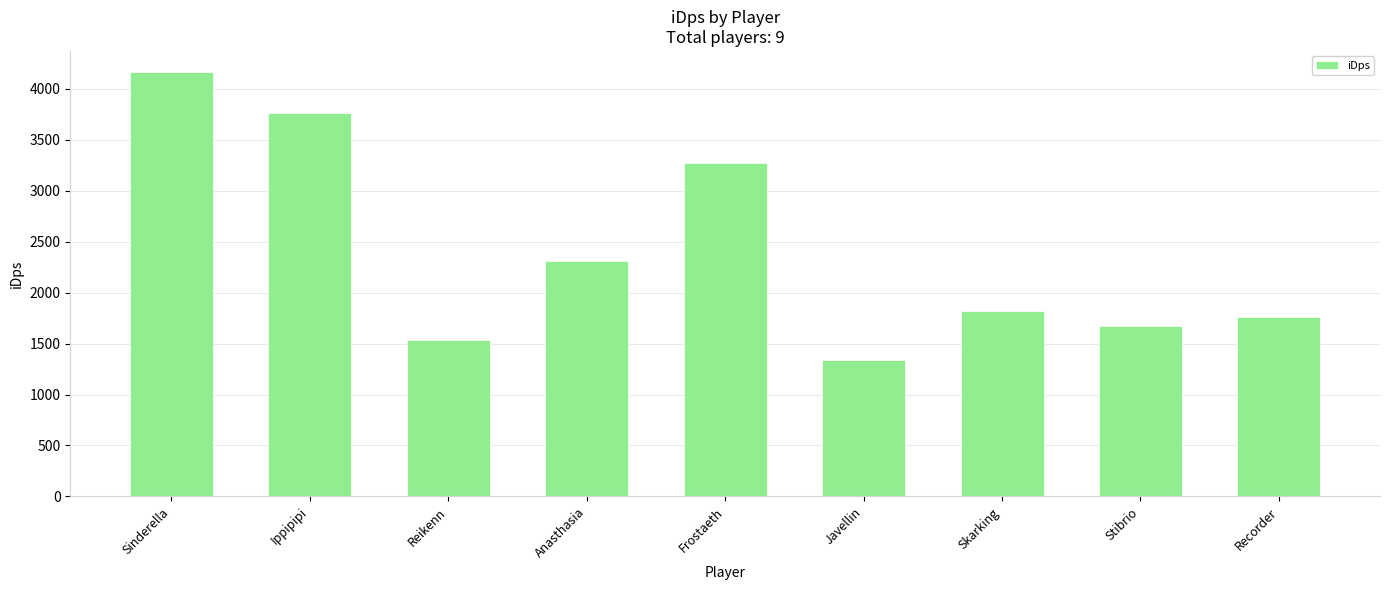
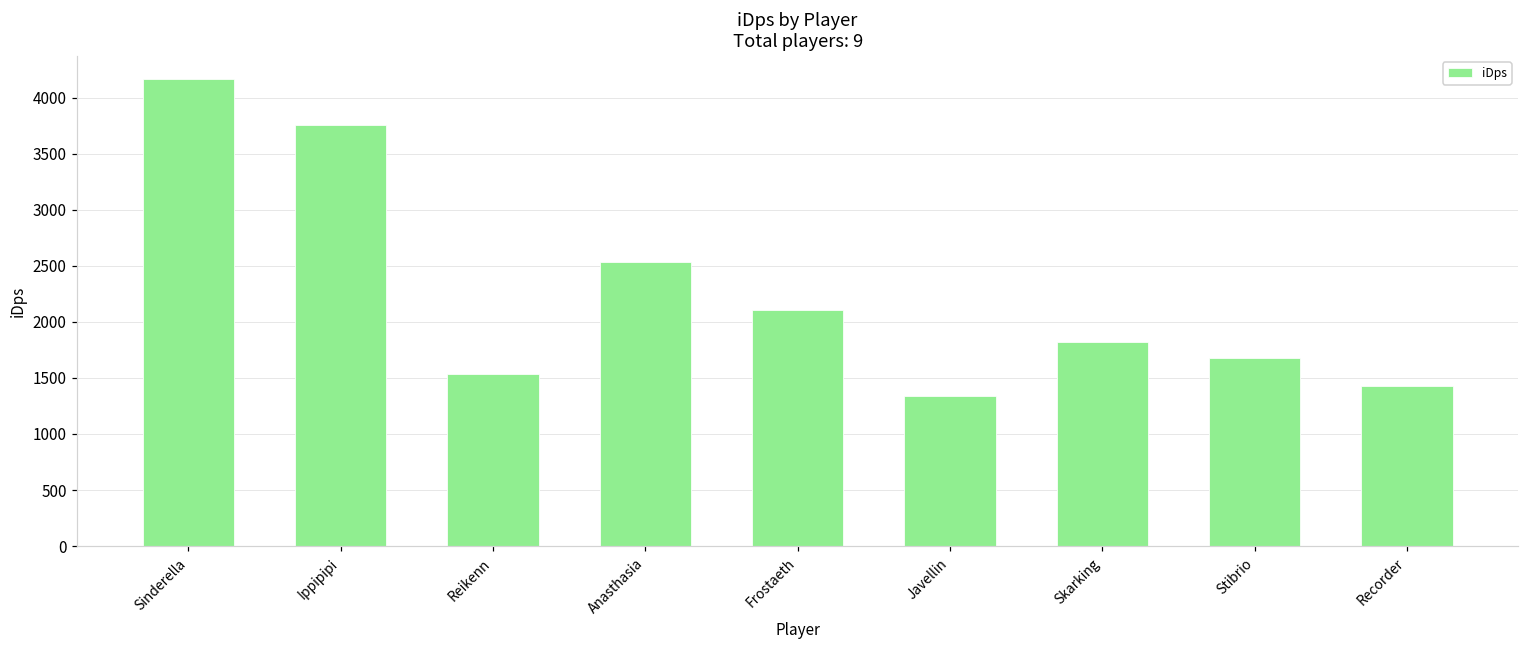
  {
    "Sinderella": 4160,
    "Ippipipi": 3760,
    "Reikenn": 1540,
-   "Anasthasia": 2310,
-   "Frostaeth": 3270,
+   "Anasthasia": 2540,
+   "Frostaeth": 2110,
    "Javellin": 1340,
    "Skarking": 1820,
    "Stibrio": 1680,
-   "Recorder": 1760
+   "Recorder": 1430
  }
